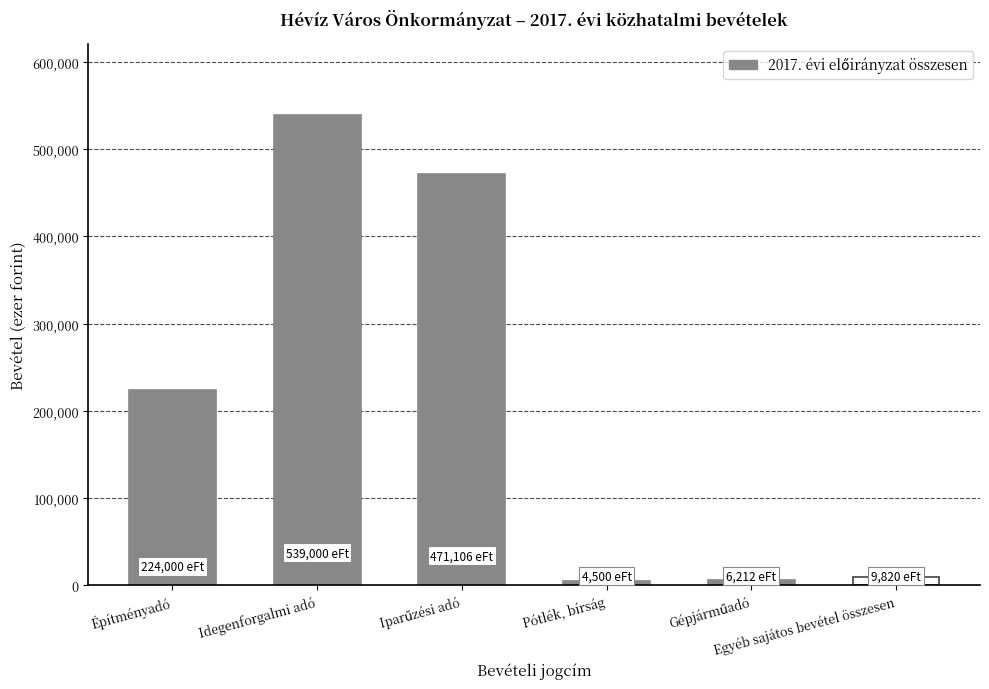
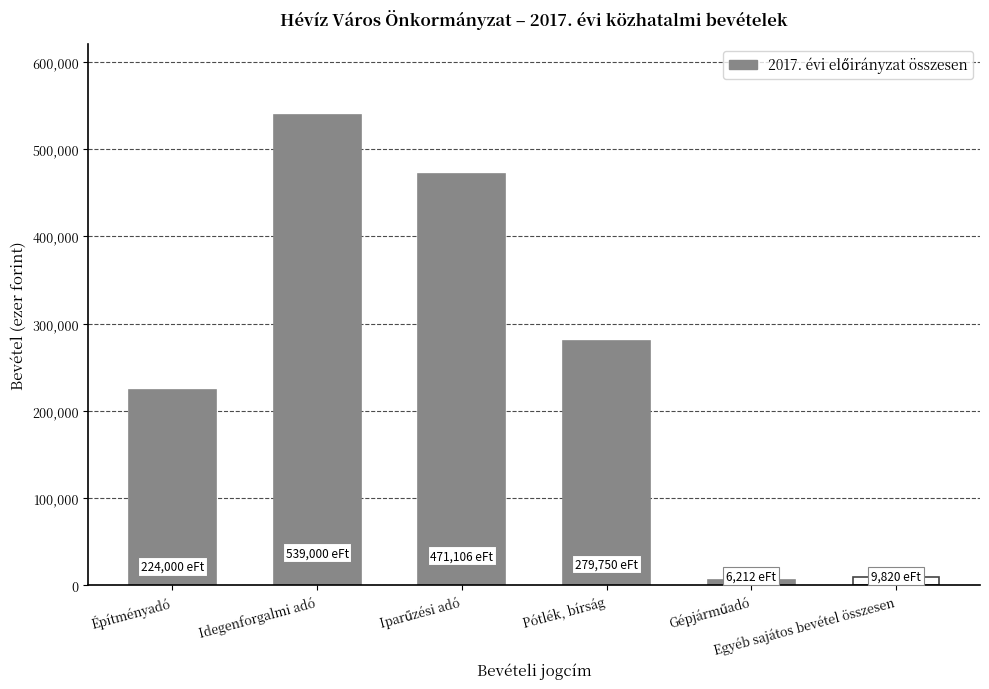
  {
-   "Pótlék, bírság": "4,500"
+   "Pótlék, bírság": "279,750"
  }
